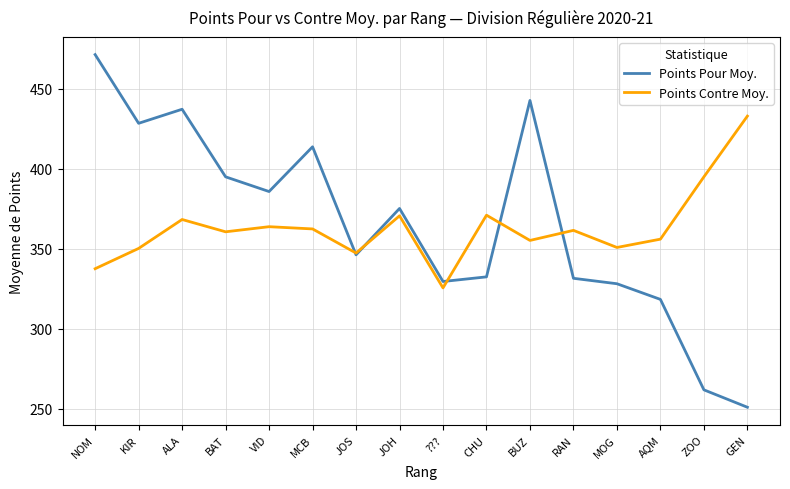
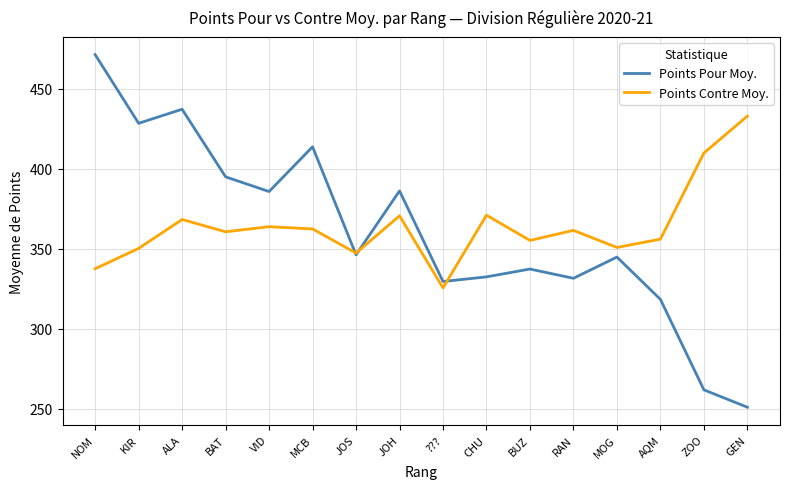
  {
    "Points Pour Moy.": {
      "NOM": 472,
      "KIR": 429,
      "ALA": 437,
      "BAT": 395,
      "VID": 386,
      "MCB": 414,
-     "JOH": 375,
+     "JOH": 386,
      "???": 330,
      "CHU": 332,
-     "BUZ": 443,
+     "BUZ": 337,
      "RAN": 332,
-     "MOG": 328,
+     "MOG": 345,
      "AQM": 318,
      "ZOO": 262,
      "GEN": 251
    },
    "Points Contre Moy.": {
      "NOM": 338,
      "KIR": 350,
      "ALA": 368,
      "BAT": 361,
      "VID": 364,
      "MCB": 362,
      "JOH": 371,
      "???": 326,
      "CHU": 371,
      "BUZ": 355,
      "RAN": 362,
      "MOG": 351,
      "AQM": 356,
-     "ZOO": 395,
+     "ZOO": 410,
      "GEN": 433
    }
  }
